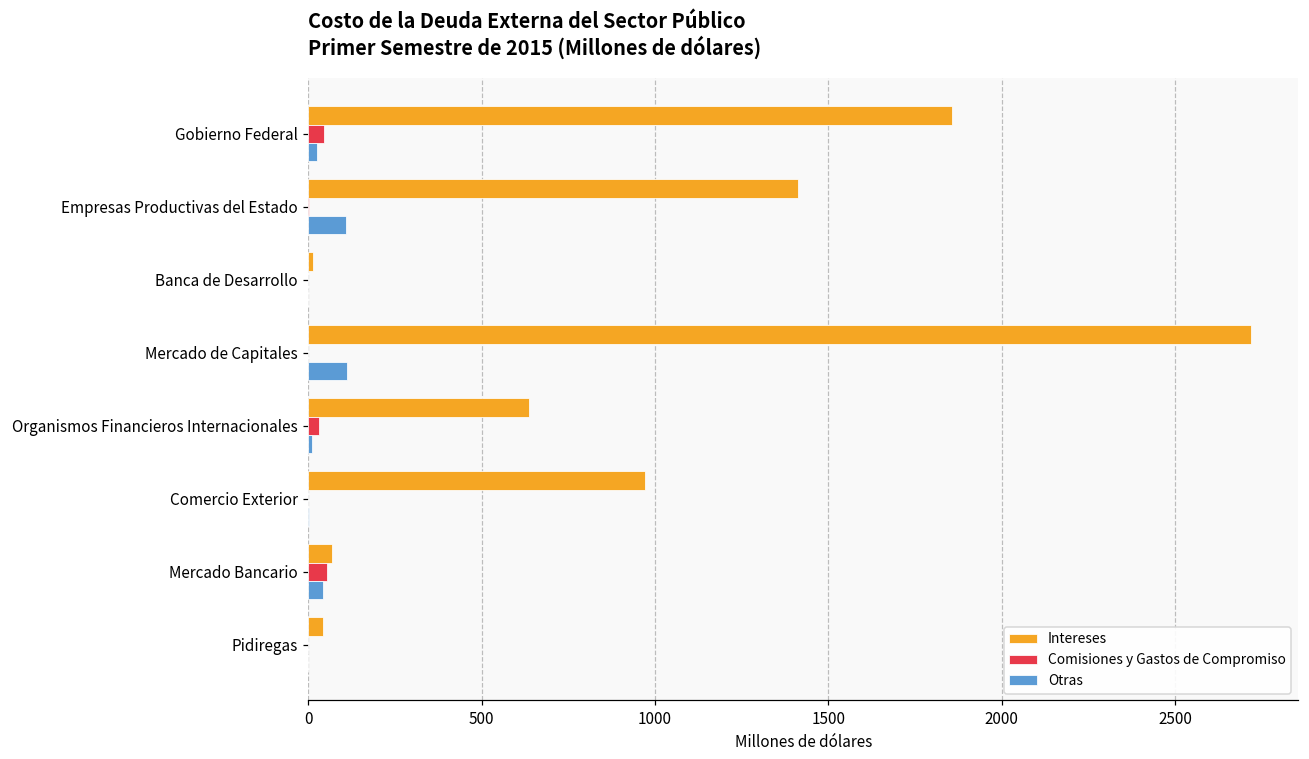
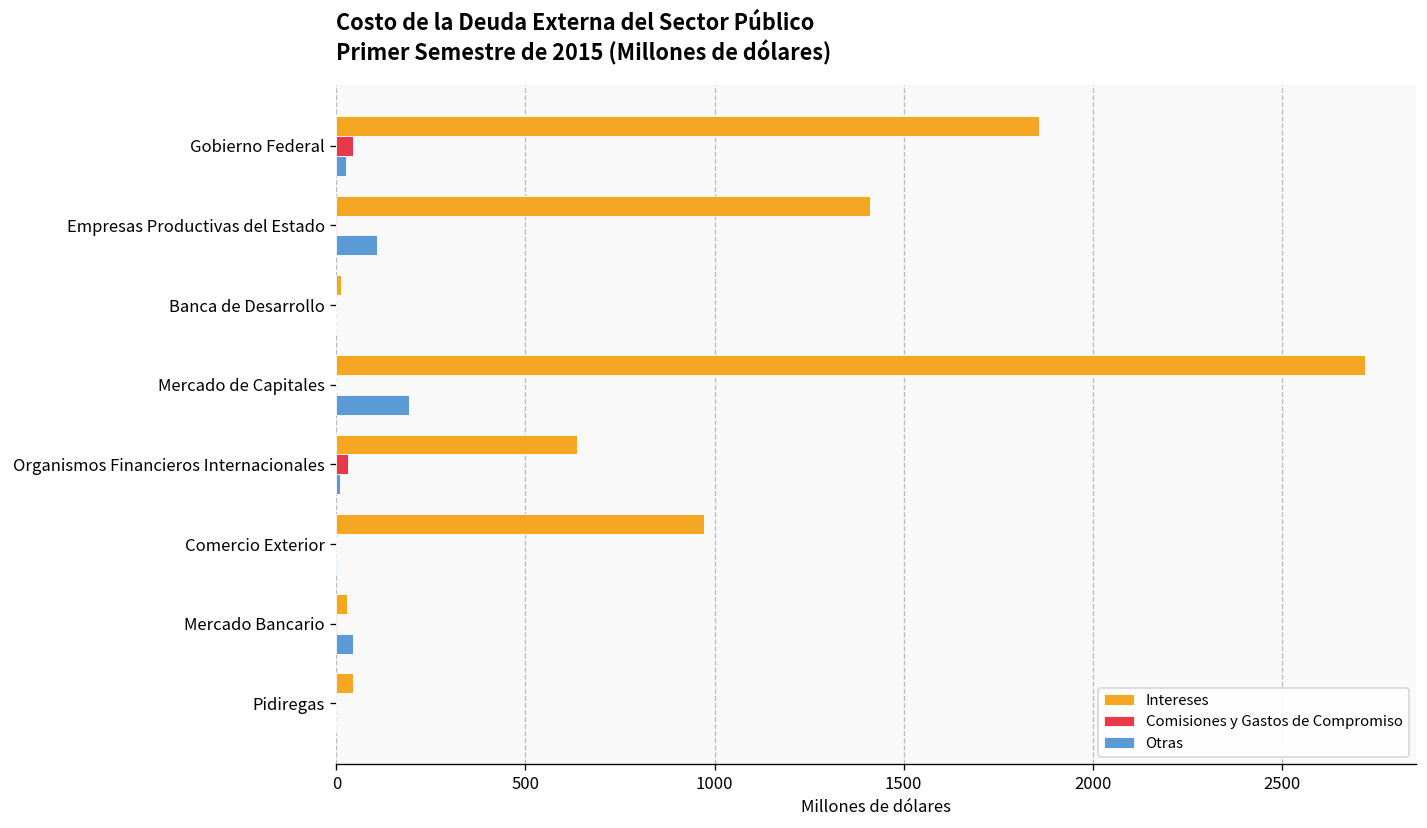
  {
    "Intereses": {
      "Gobierno Federal": 1860,
      "Empresas Productivas del Estado": 1410,
      "Banca de Desarrollo": 10,
      "Mercado de Capitales": 2720,
      "Organismos Financieros Internacionales": 640,
      "Comercio Exterior": 970,
-     "Mercado Bancario": 70,
+     "Mercado Bancario": 30,
      "Pidiregas": 40
    },
    "Comisiones y Gastos de Compromiso": {
      "Gobierno Federal": 40,
      "Mercado de Capitales": 0,
      "Organismos Financieros Internacionales": 30,
      "Comercio Exterior": 0,
-     "Mercado Bancario": 60,
+     "Mercado Bancario": 0,
      "Pidiregas": 0
    },
    "Otras": {
      "Gobierno Federal": 20,
      "Empresas Productivas del Estado": 110,
      "Banca de Desarrollo": 0,
-     "Mercado de Capitales": 110,
+     "Mercado de Capitales": 190,
      "Organismos Financieros Internacionales": 10,
      "Mercado Bancario": 40,
      "Pidiregas": 0
    }
  }
